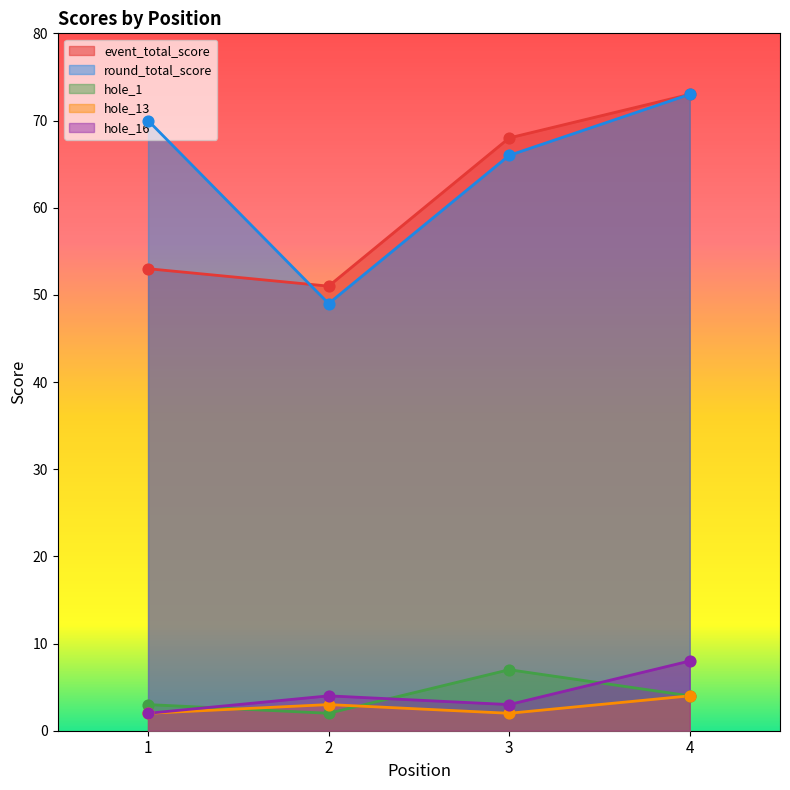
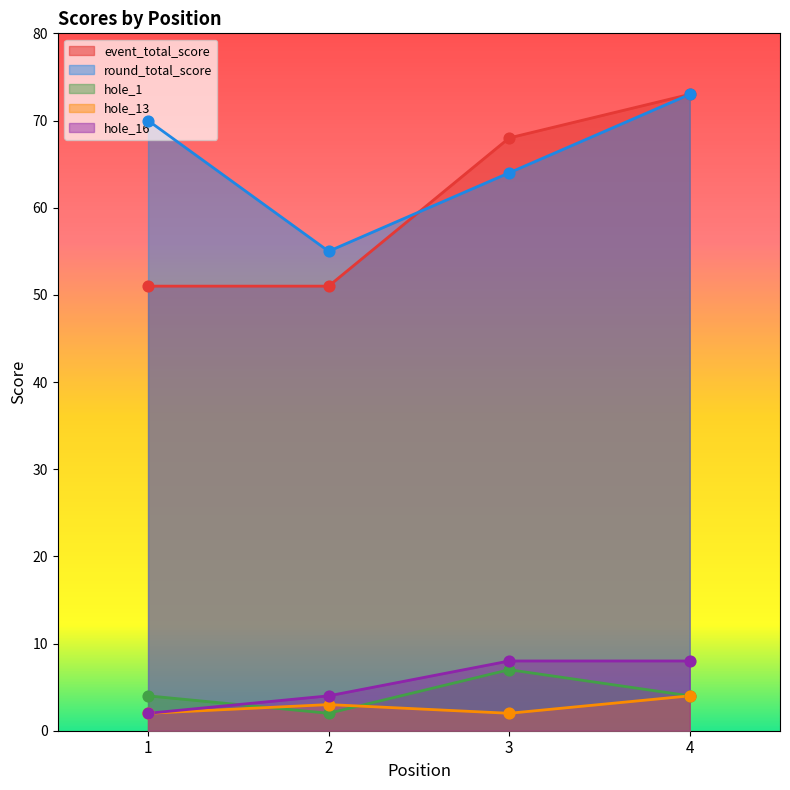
  {
    "event_total_score": {
-     "1": 53,
+     "1": 51,
      "2": 51,
      "3": 68
    },
    "round_total_score": {
-     "2": 49,
-     "3": 66
+     "2": 55,
+     "3": 64
    },
    "hole_1": {
-     "1": 3,
+     "1": 4,
      "2": 2,
      "3": 7
    },
    "hole_13": {
      "2": 3,
      "3": 2
    },
    "hole_16": {
      "2": 4,
-     "3": 3,
+     "3": 8,
      "4": 8
    }
  }
